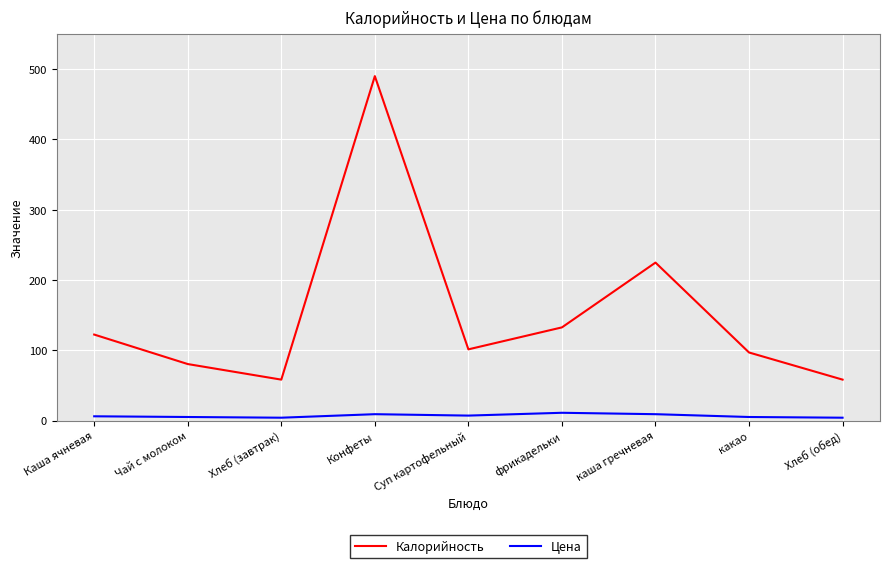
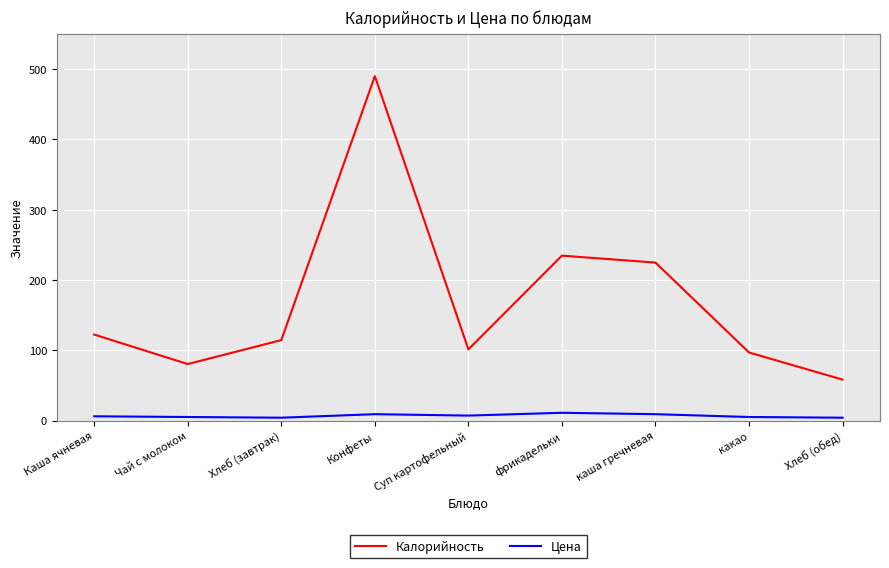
  {
    "Калорийность": {
      "Каша ячневая": 120,
      "Чай с молоком": 80,
-     "Хлеб (завтрак)": 60,
+     "Хлеб (завтрак)": 110,
      "Конфеты": 490,
      "Суп картофельный": 100,
-     "фрикадельки": 130,
+     "фрикадельки": 230,
      "каша гречневая": 220,
      "какао": 100,
      "Хлеб (обед)": 60
    },
    "Цена": {
      "Каша ячневая": 10,
      "Чай с молоком": 10,
      "Хлеб (завтрак)": 0,
      "Конфеты": 10,
      "Суп картофельный": 10,
      "фрикадельки": 10,
      "каша гречневая": 10,
      "какао": 10,
      "Хлеб (обед)": 0
    }
  }
